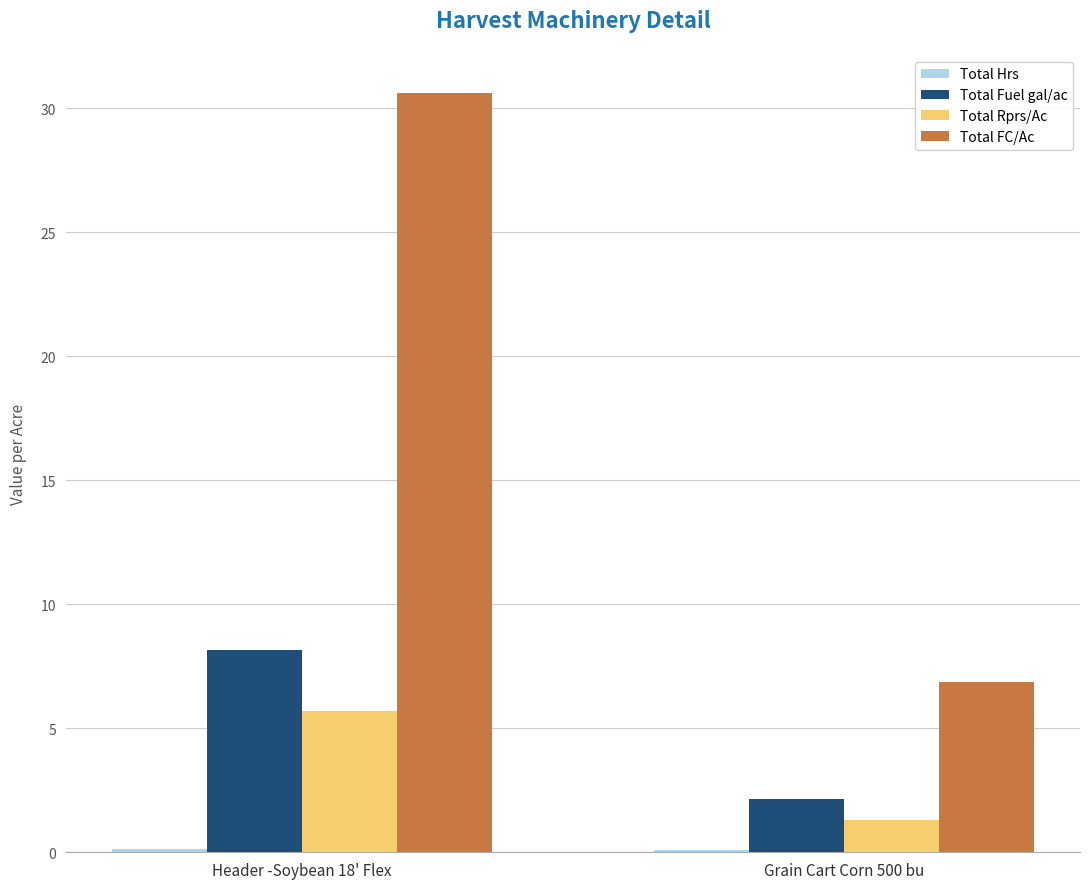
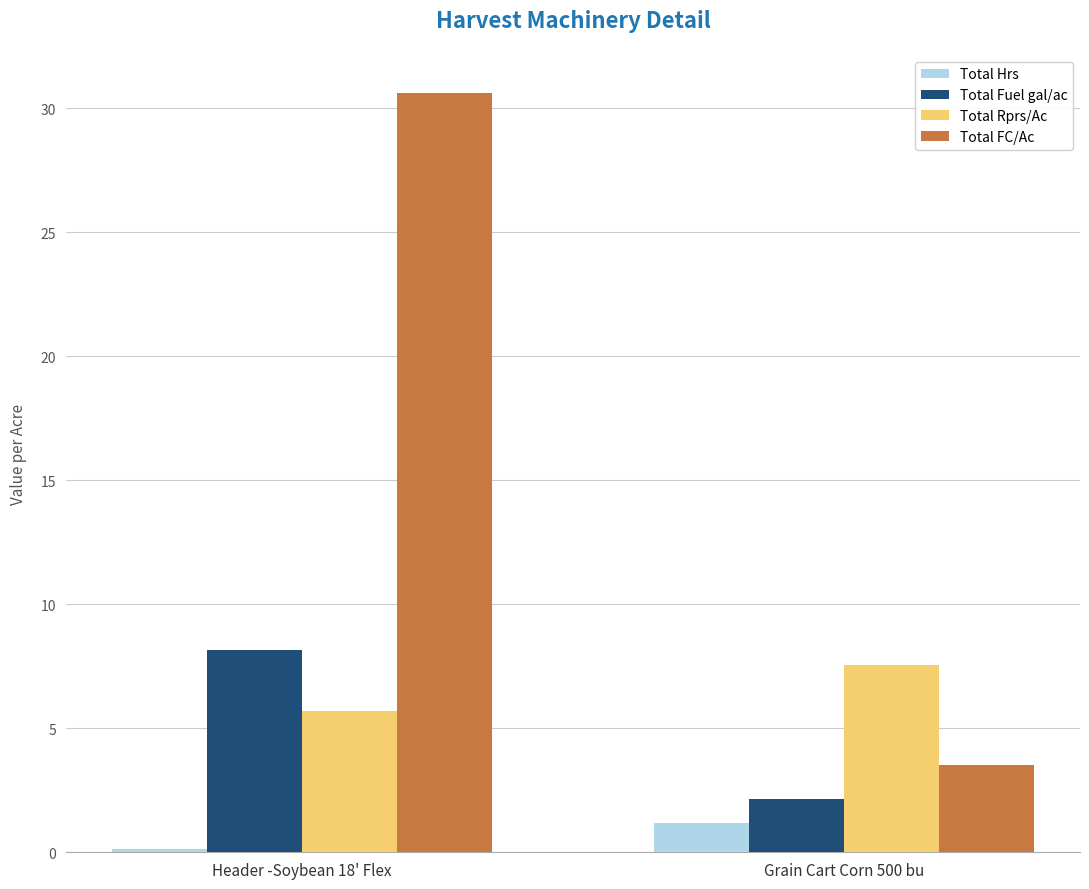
  {
    "Total Hrs": {
      "Header -Soybean 18' Flex": 0.1,
-     "Grain Cart Corn 500 bu": 0.1
+     "Grain Cart Corn 500 bu": 1.2
    },
    "Total Fuel gal/ac": {
      "Header -Soybean 18' Flex": 8.1,
      "Grain Cart Corn 500 bu": 2.1
    },
    "Total Rprs/Ac": {
      "Header -Soybean 18' Flex": 5.7,
-     "Grain Cart Corn 500 bu": 1.3
+     "Grain Cart Corn 500 bu": 7.6
    },
    "Total FC/Ac": {
      "Header -Soybean 18' Flex": 30.6,
-     "Grain Cart Corn 500 bu": 6.9
+     "Grain Cart Corn 500 bu": 3.5
    }
  }
